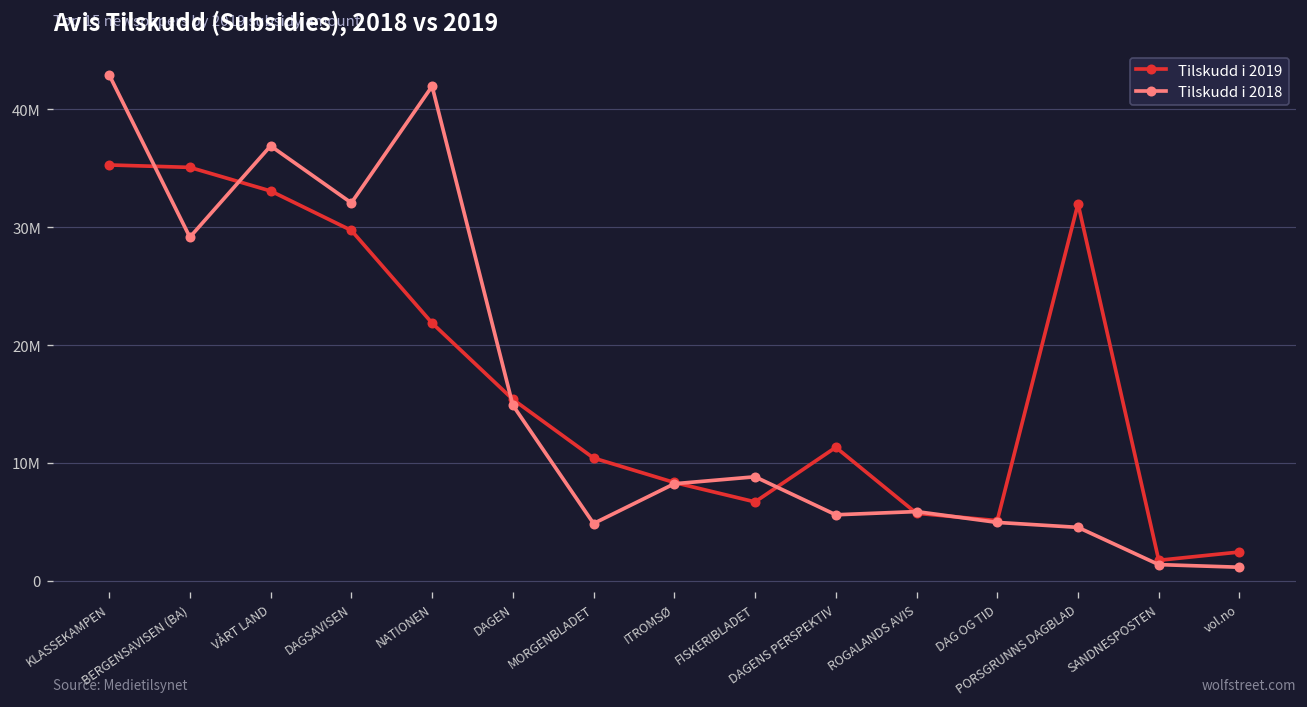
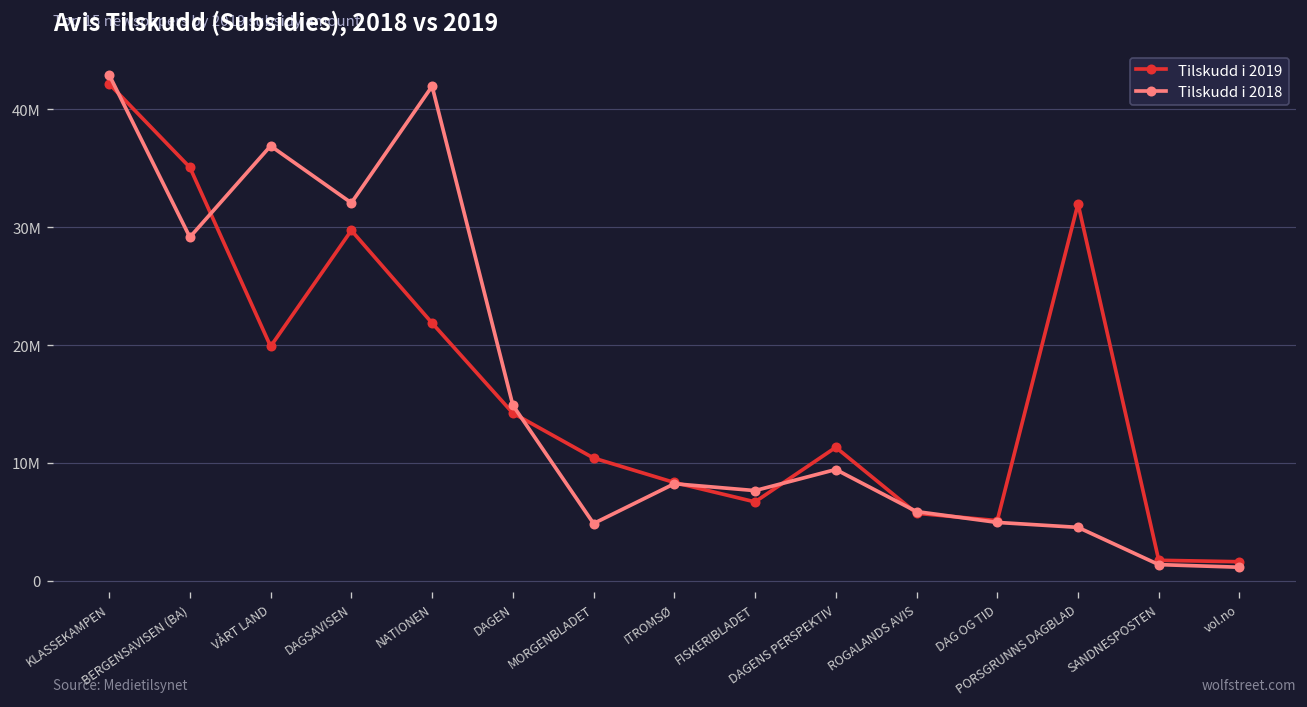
  {
    "Tilskudd i 2019": {
-     "KLASSEKAMPEN": 35000000,
+     "KLASSEKAMPEN": 42000000,
      "BERGENSAVISEN (BA)": 35000000,
-     "VÅRT LAND": 33000000,
+     "VÅRT LAND": 20000000,
      "DAGSAVISEN": 30000000,
      "NATIONEN": 22000000,
-     "DAGEN": 15000000,
+     "DAGEN": 14000000,
      "MORGENBLADET": 10000000,
      "FISKERIBLADET": 7000000,
      "DAGENS PERSPEKTIV": 11000000,
      "PORSGRUNNS DAGBLAD": 32000000,
      "SANDNESPOSTEN": 2000000,
-     "vol.no": 2400000
+     "vol.no": 1600000
    },
    "Tilskudd i 2018": {
      "KLASSEKAMPEN": 43000000,
      "BERGENSAVISEN (BA)": 29000000,
      "VÅRT LAND": 37000000,
      "DAGSAVISEN": 32000000,
      "NATIONEN": 42000000,
      "DAGEN": 15000000,
      "MORGENBLADET": 5000000,
-     "FISKERIBLADET": 9000000,
-     "DAGENS PERSPEKTIV": 6000000,
+     "FISKERIBLADET": 8000000,
+     "DAGENS PERSPEKTIV": 9000000,
      "PORSGRUNNS DAGBLAD": 5000000,
      "SANDNESPOSTEN": 1000000,
      "vol.no": 1000000
    }
  }
